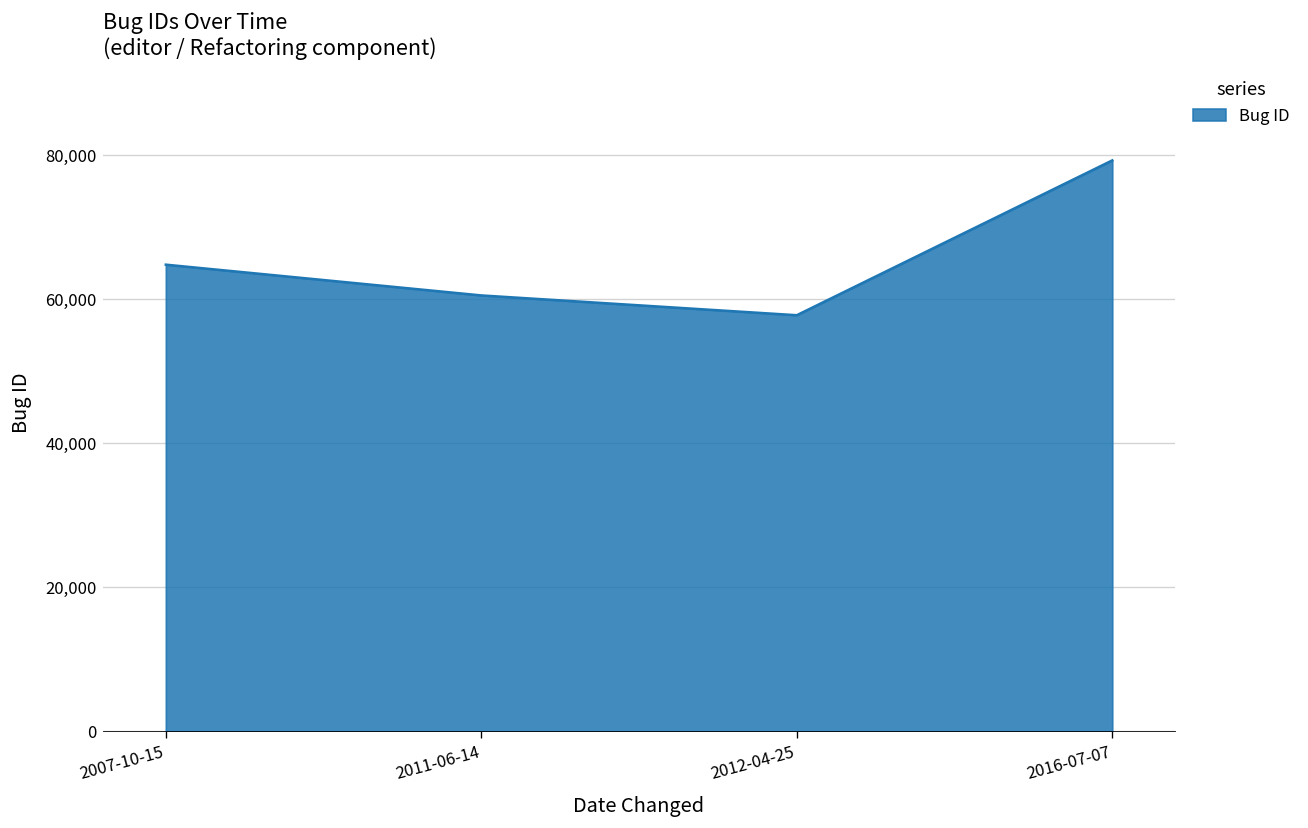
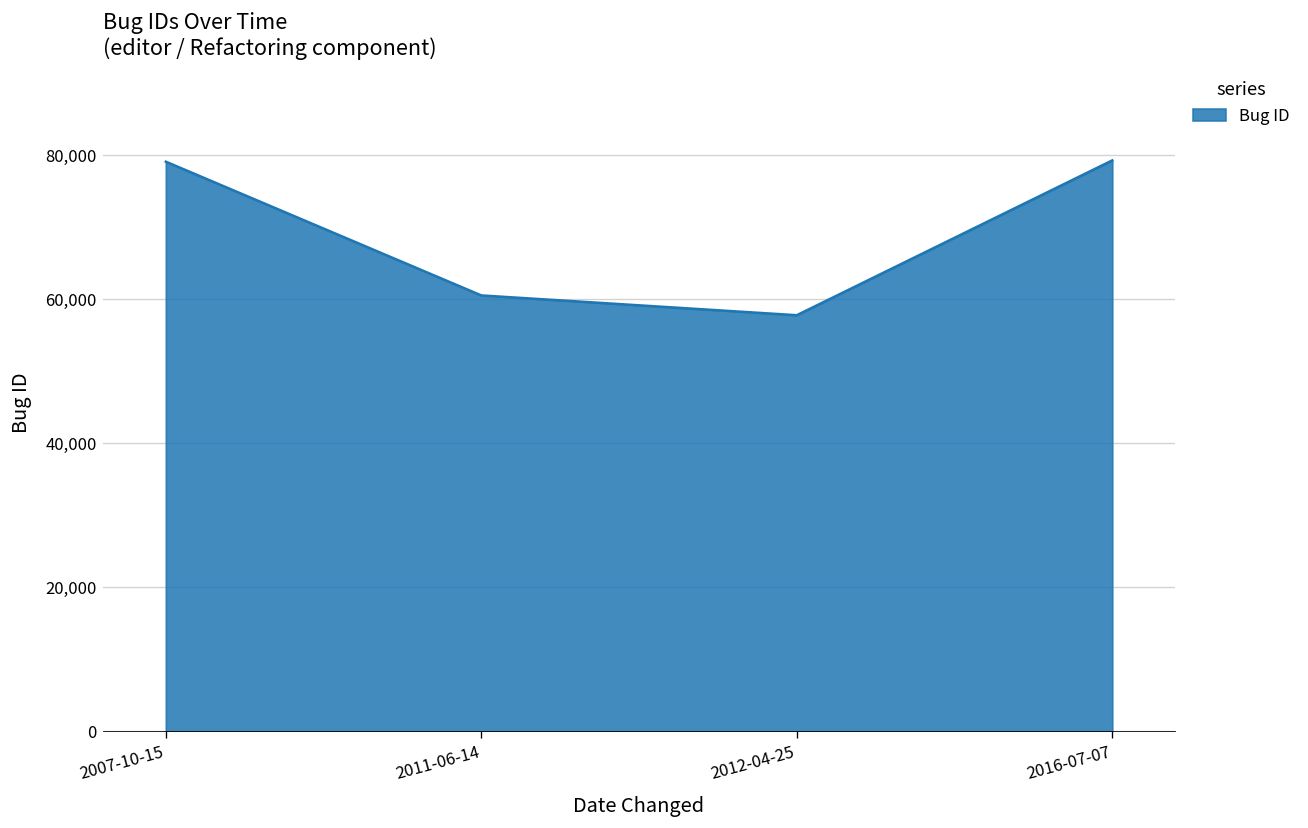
  {
-   "2007-10-15": "65,000",
+   "2007-10-15": "79,000",
    "2011-06-14": "61,000",
    "2012-04-25": "58,000",
    "2016-07-07": "79,000"
  }
